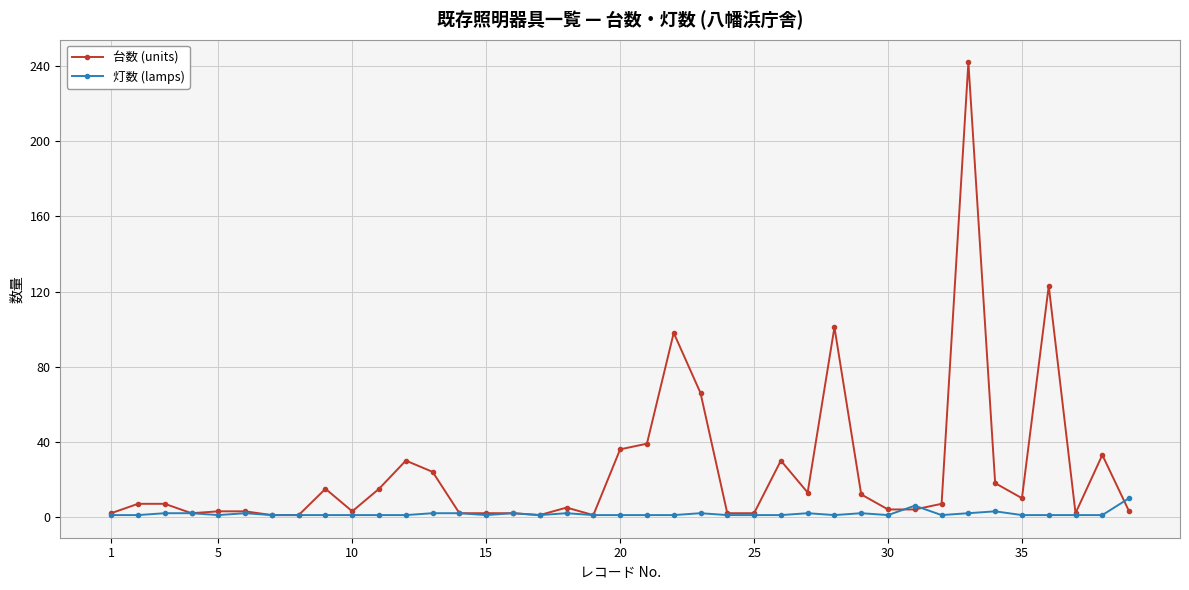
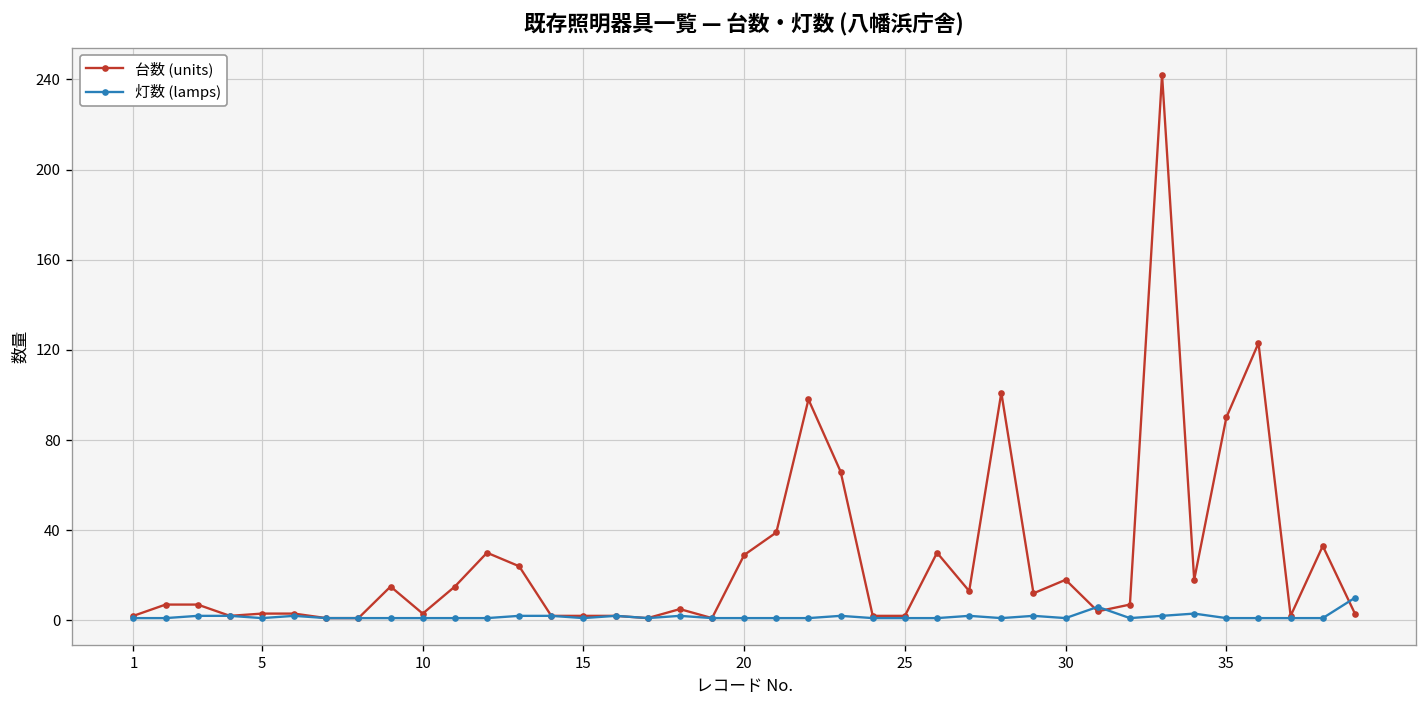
  {
    "台数 (units)": {
      "5": 3,
      "10": 3,
-     "20": 36,
-     "30": 4,
-     "35": 10
+     "20": 29,
+     "30": 18,
+     "35": 90
    },
    "灯数 (lamps)": {
      "5": 1,
      "10": 1,
      "20": 1,
      "30": 1,
      "35": 1
    }
  }
